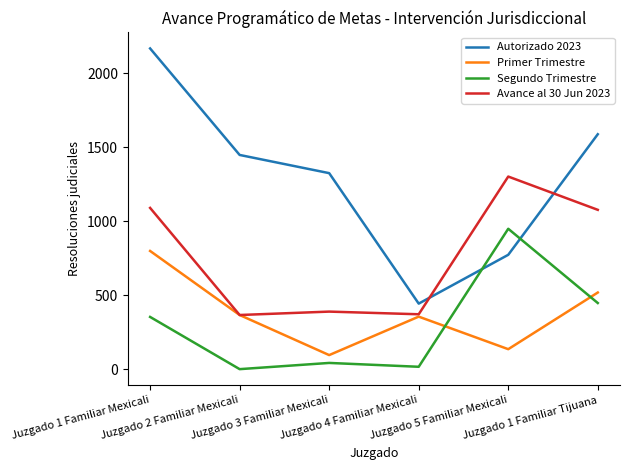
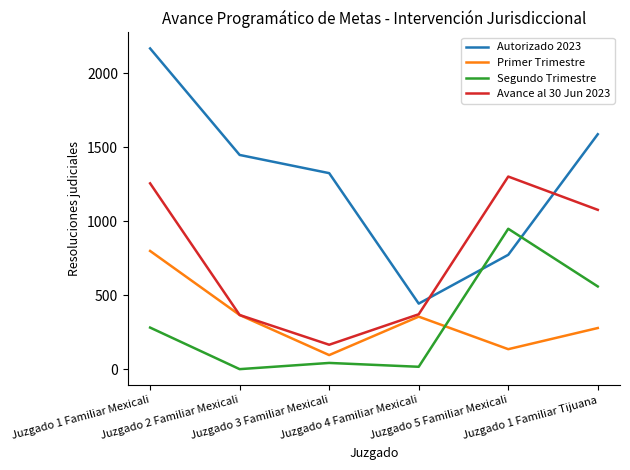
  {
    "Autorizado 2023": {
      "Juzgado 1 Familiar Mexicali": 2170,
      "Juzgado 2 Familiar Mexicali": 1450,
      "Juzgado 3 Familiar Mexicali": 1330,
      "Juzgado 4 Familiar Mexicali": 440,
      "Juzgado 5 Familiar Mexicali": 770,
      "Juzgado 1 Familiar Tijuana": 1590
    },
    "Primer Trimestre": {
      "Juzgado 1 Familiar Mexicali": 800,
      "Juzgado 3 Familiar Mexicali": 100,
      "Juzgado 5 Familiar Mexicali": 140,
-     "Juzgado 1 Familiar Tijuana": 520
+     "Juzgado 1 Familiar Tijuana": 280
    },
    "Segundo Trimestre": {
-     "Juzgado 1 Familiar Mexicali": 350,
+     "Juzgado 1 Familiar Mexicali": 280,
      "Juzgado 2 Familiar Mexicali": 0,
      "Juzgado 3 Familiar Mexicali": 40,
      "Juzgado 4 Familiar Mexicali": 20,
      "Juzgado 5 Familiar Mexicali": 950,
-     "Juzgado 1 Familiar Tijuana": 450
+     "Juzgado 1 Familiar Tijuana": 560
    },
    "Avance al 30 Jun 2023": {
-     "Juzgado 1 Familiar Mexicali": 1090,
-     "Juzgado 3 Familiar Mexicali": 390,
+     "Juzgado 1 Familiar Mexicali": 1260,
+     "Juzgado 3 Familiar Mexicali": 170,
      "Juzgado 5 Familiar Mexicali": 1300,
      "Juzgado 1 Familiar Tijuana": 1080
    }
  }
